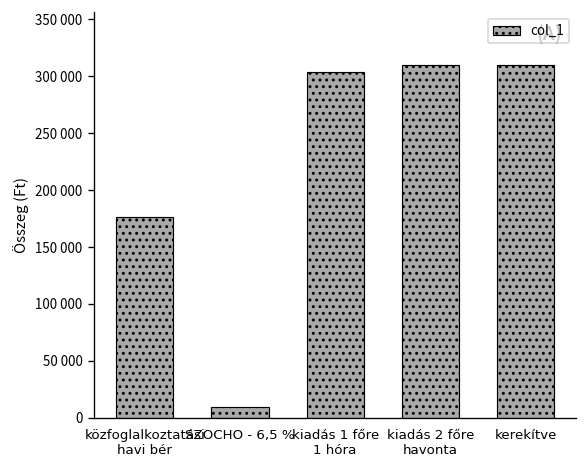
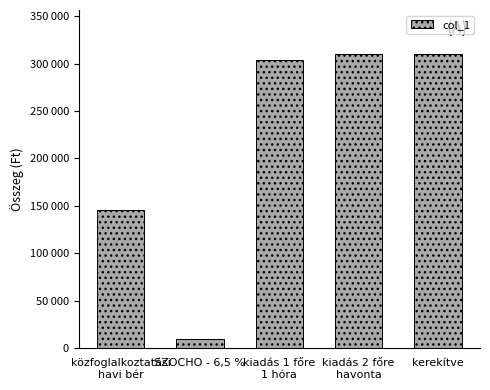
  {
-   "közfoglalkoztatási havi bér": 180000,
+   "közfoglalkoztatási havi bér": 150000,
    "kiadás 1 főre 1 hóra": 300000,
    "kiadás 2 főre havonta": 310000,
    "kerekítve": 310000
  }
